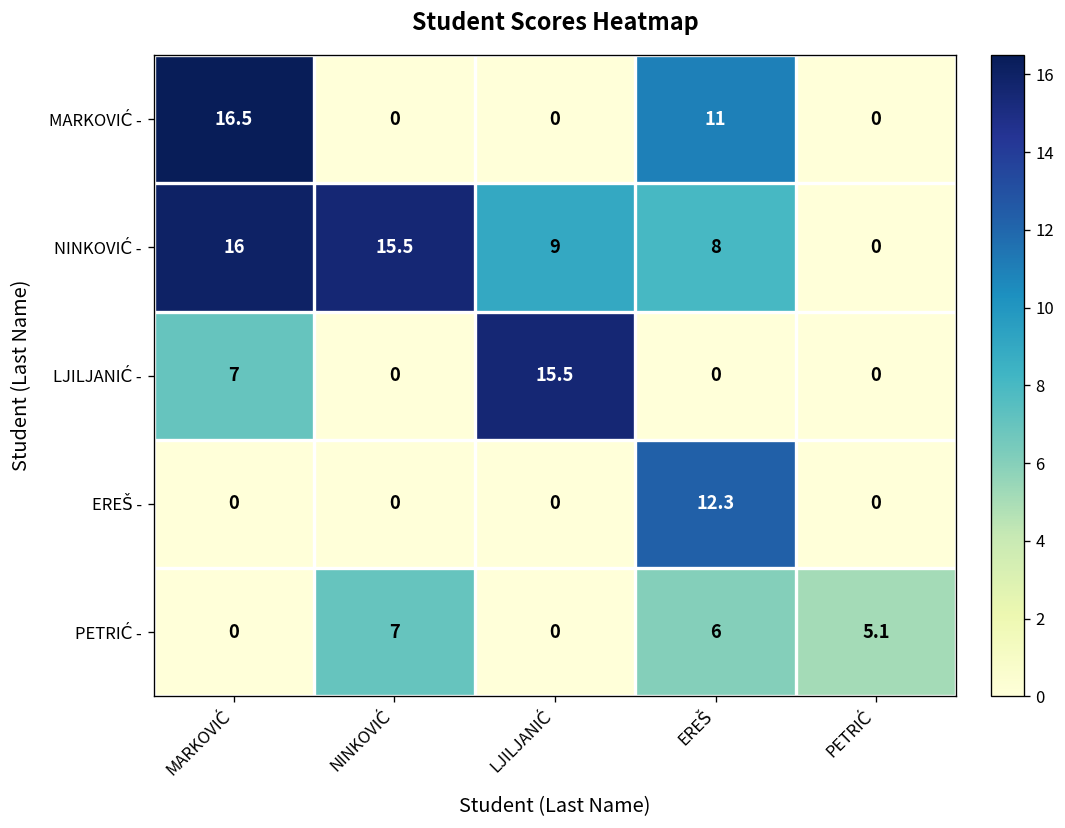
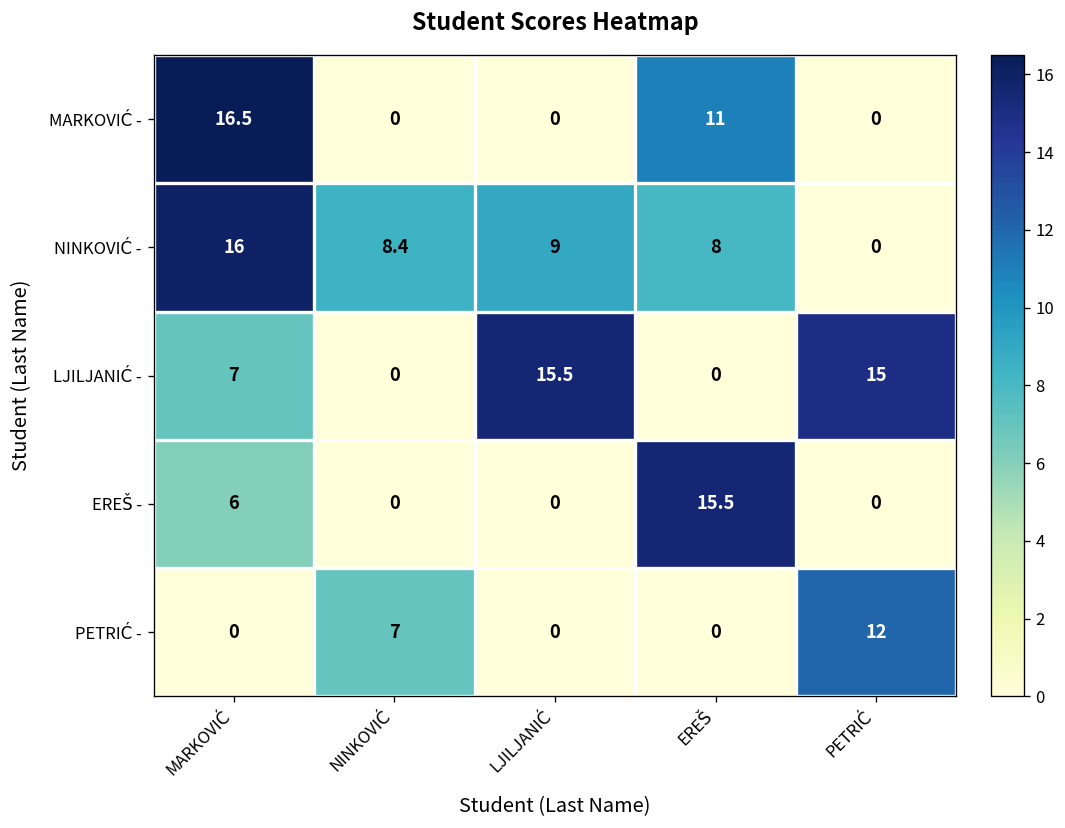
  {
    "MARKOVIĆ -": {
      "MARKOVIĆ": 16.5,
      "NINKOVIĆ": 0,
      "LJILJANIĆ": 0,
      "EREŠ": 11,
      "PETRIĆ": 0
    },
    "NINKOVIĆ -": {
      "MARKOVIĆ": 16,
-     "NINKOVIĆ": 15.5,
+     "NINKOVIĆ": 8.4,
      "LJILJANIĆ": 9,
      "EREŠ": 8,
      "PETRIĆ": 0
    },
    "LJILJANIĆ -": {
      "MARKOVIĆ": 7,
      "NINKOVIĆ": 0,
      "LJILJANIĆ": 15.5,
      "EREŠ": 0,
-     "PETRIĆ": 0
+     "PETRIĆ": 15
    },
    "EREŠ -": {
-     "MARKOVIĆ": 0,
+     "MARKOVIĆ": 6,
      "NINKOVIĆ": 0,
      "LJILJANIĆ": 0,
-     "EREŠ": 12.3,
+     "EREŠ": 15.5,
      "PETRIĆ": 0
    },
    "PETRIĆ -": {
      "MARKOVIĆ": 0,
      "NINKOVIĆ": 7,
      "LJILJANIĆ": 0,
-     "EREŠ": 6,
-     "PETRIĆ": 5.1
+     "EREŠ": 0,
+     "PETRIĆ": 12
    }
  }
